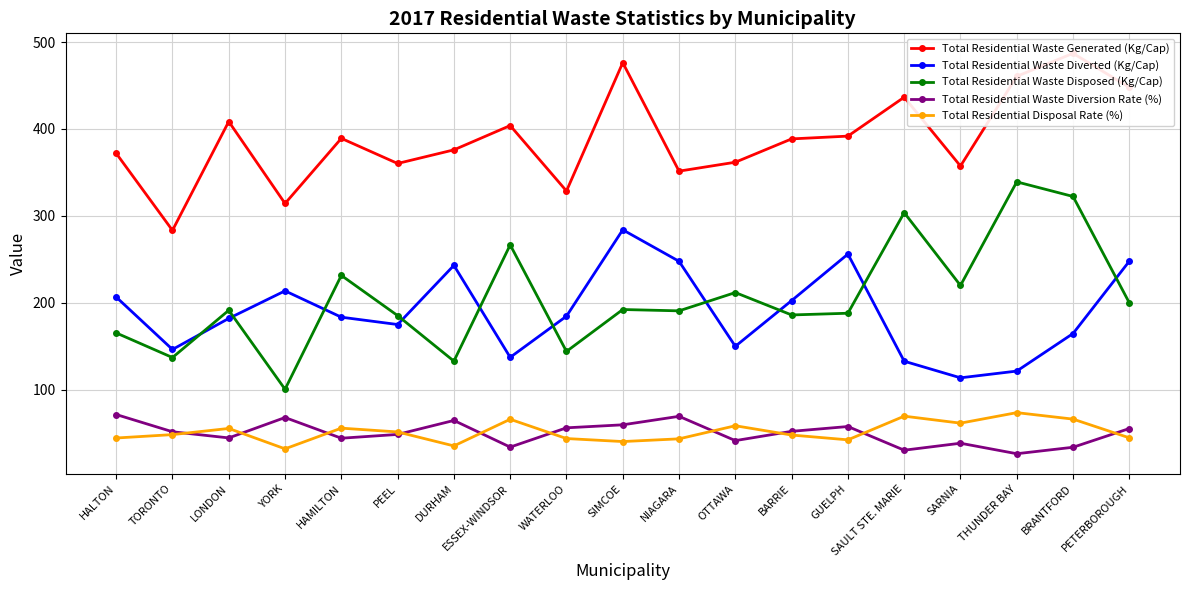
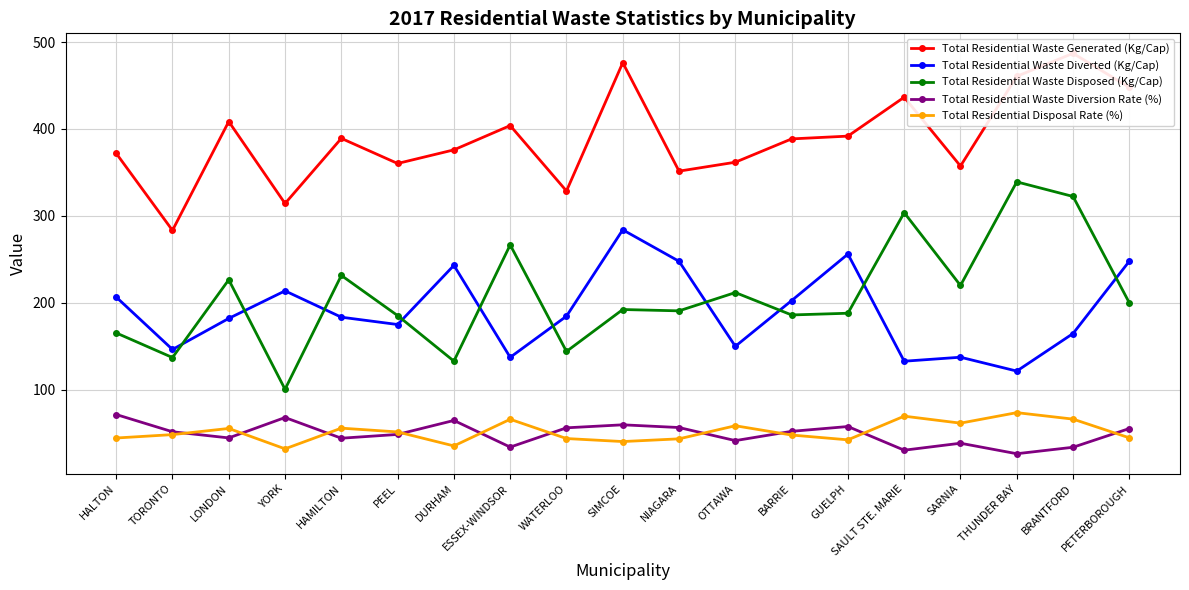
  {
    "Total Residential Waste Generated (Kg/Cap)": {
      "HALTON": 370,
      "TORONTO": 280,
      "LONDON": 410,
      "YORK": 310,
      "HAMILTON": 390,
      "PEEL": 360,
      "DURHAM": 380,
      "ESSEX-WINDSOR": 400,
      "WATERLOO": 330,
      "SIMCOE": 480,
      "NIAGARA": 350,
      "OTTAWA": 360,
      "BARRIE": 390,
      "GUELPH": 390,
      "SAULT STE. MARIE": 440,
      "SARNIA": 360
    },
    "Total Residential Waste Diverted (Kg/Cap)": {
      "HALTON": 210,
      "TORONTO": 150,
      "LONDON": 180,
      "YORK": 210,
      "HAMILTON": 180,
      "PEEL": 180,
      "DURHAM": 240,
      "ESSEX-WINDSOR": 140,
      "WATERLOO": 180,
      "SIMCOE": 280,
      "NIAGARA": 250,
      "OTTAWA": 150,
      "BARRIE": 200,
      "GUELPH": 260,
      "SAULT STE. MARIE": 130,
-     "SARNIA": 110,
+     "SARNIA": 140,
      "THUNDER BAY": 120,
      "BRANTFORD": 160,
      "PETERBOROUGH": 250
    },
    "Total Residential Waste Disposed (Kg/Cap)": {
      "HALTON": 170,
      "TORONTO": 140,
-     "LONDON": 190,
+     "LONDON": 230,
      "YORK": 100,
      "HAMILTON": 230,
      "PEEL": 190,
      "DURHAM": 130,
      "ESSEX-WINDSOR": 270,
      "WATERLOO": 140,
      "SIMCOE": 190,
      "NIAGARA": 190,
      "OTTAWA": 210,
      "BARRIE": 190,
      "GUELPH": 190,
      "SAULT STE. MARIE": 300,
      "SARNIA": 220,
      "THUNDER BAY": 340,
      "BRANTFORD": 320,
      "PETERBOROUGH": 200
    },
    "Total Residential Waste Diversion Rate (%)": {
      "HALTON": 70,
      "TORONTO": 50,
      "LONDON": 40,
      "YORK": 70,
      "HAMILTON": 40,
      "DURHAM": 60,
      "ESSEX-WINDSOR": 30,
      "WATERLOO": 60,
      "SIMCOE": 60,
-     "NIAGARA": 70,
+     "NIAGARA": 60,
      "OTTAWA": 40,
      "BARRIE": 50,
      "GUELPH": 60,
      "SAULT STE. MARIE": 30,
      "SARNIA": 40,
      "THUNDER BAY": 30,
      "BRANTFORD": 30,
      "PETERBOROUGH": 60
    },
    "Total Residential Disposal Rate (%)": {
      "HALTON": 40,
      "TORONTO": 50,
      "LONDON": 60,
      "YORK": 30,
      "HAMILTON": 60,
      "DURHAM": 40,
      "ESSEX-WINDSOR": 70,
      "WATERLOO": 40,
      "SIMCOE": 40,
      "NIAGARA": 40,
      "OTTAWA": 60,
      "BARRIE": 50,
      "GUELPH": 40,
      "SAULT STE. MARIE": 70,
      "SARNIA": 60,
      "THUNDER BAY": 70,
      "BRANTFORD": 70,
      "PETERBOROUGH": 40
    }
  }
